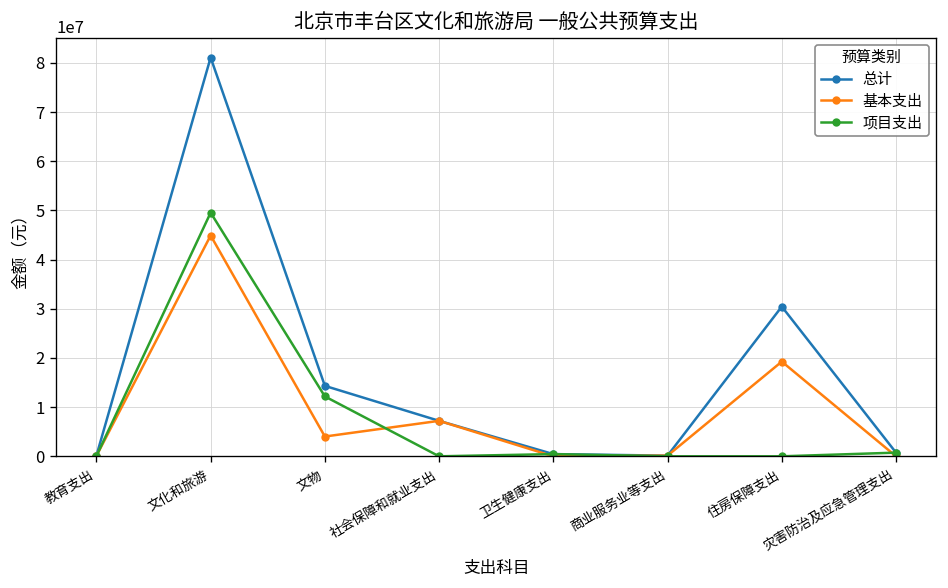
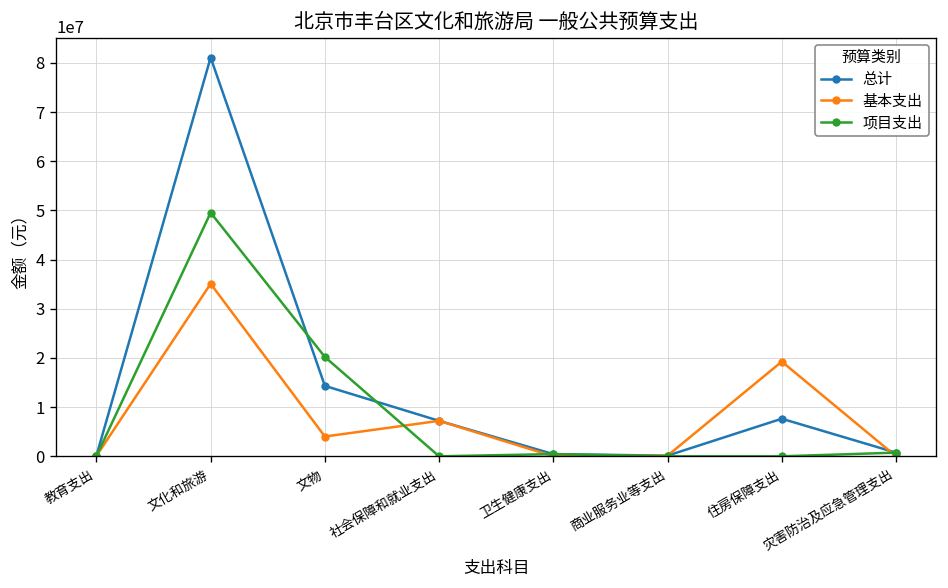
  {
    "总计": {
      "文化和旅游": 81000000,
      "文物": 14000000,
-     "住房保障支出": 30000000
+     "住房保障支出": 8000000
    },
    "基本支出": {
-     "文化和旅游": 45000000,
+     "文化和旅游": 35000000,
      "文物": 4000000,
      "住房保障支出": 19000000,
      "灾害防治及应急管理支出": 0
    },
    "项目支出": {
      "文化和旅游": 50000000,
-     "文物": 12000000,
+     "文物": 20000000,
      "社会保障和就业支出": 0,
      "住房保障支出": 0
    }
  }
